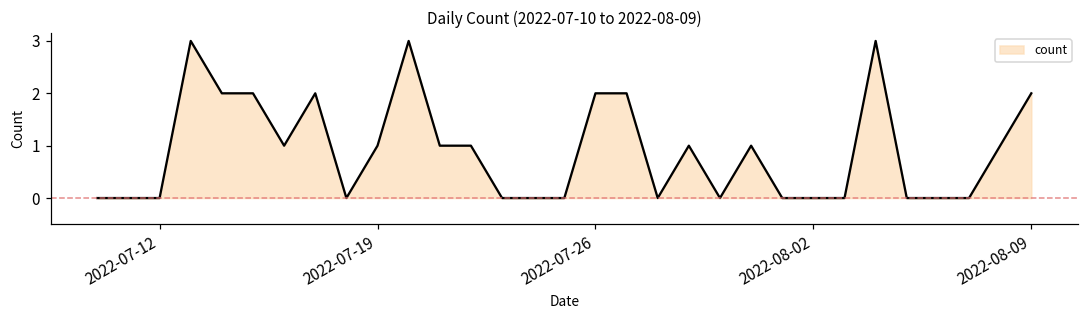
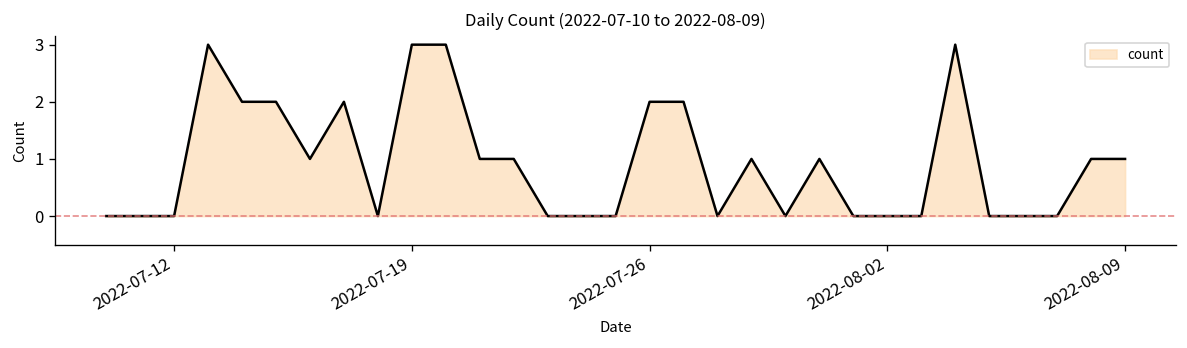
  {
    "2022-07-12": 0,
-   "2022-07-19": 1,
+   "2022-07-19": 3,
    "2022-07-26": 2,
    "2022-08-02": 0,
-   "2022-08-09": 2
+   "2022-08-09": 1
  }
